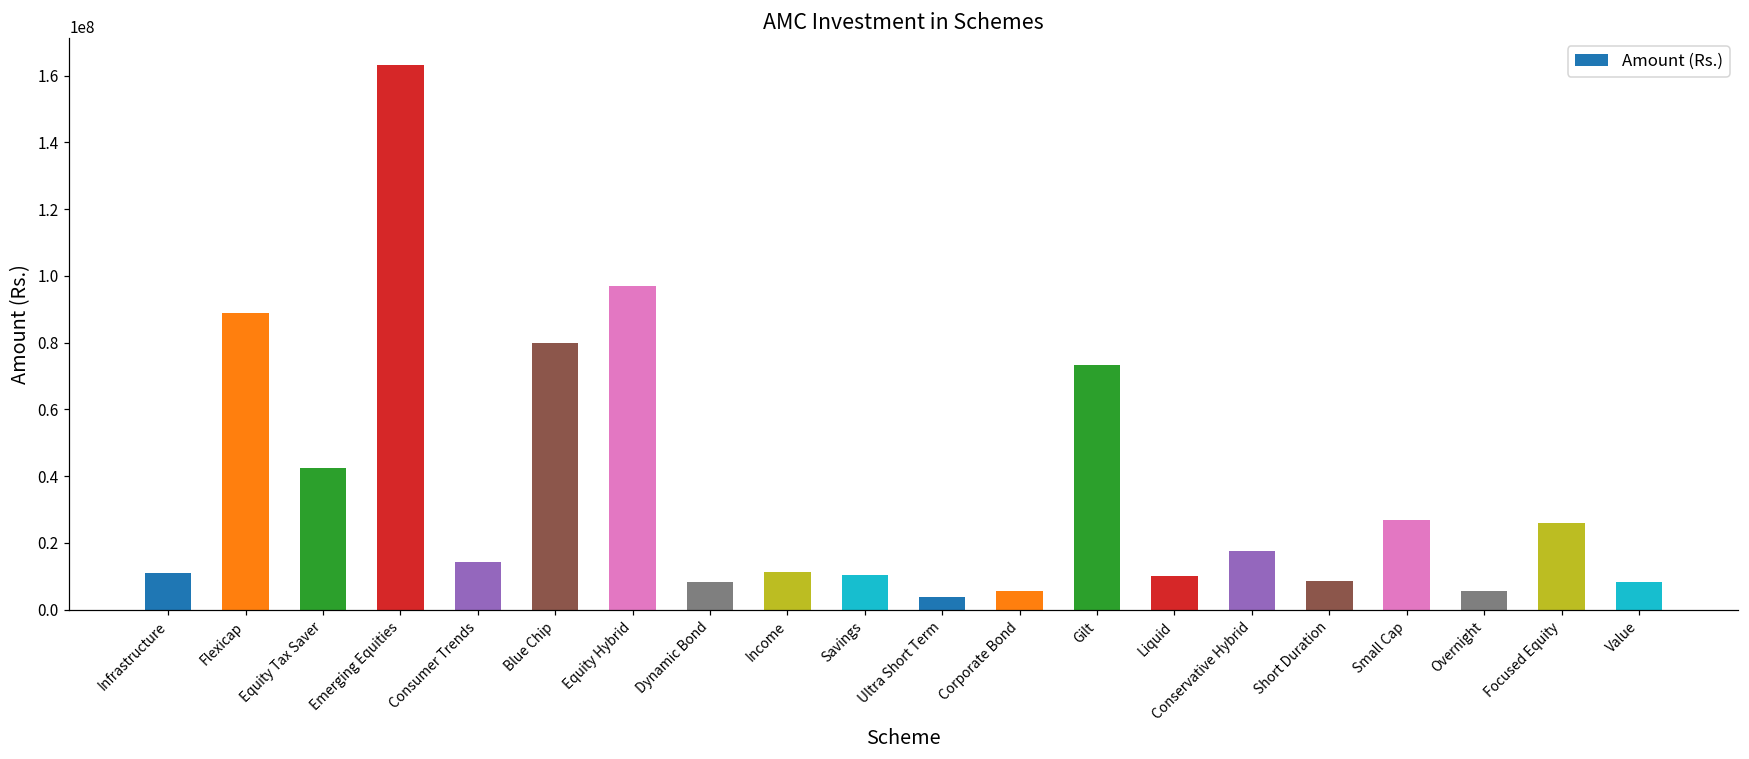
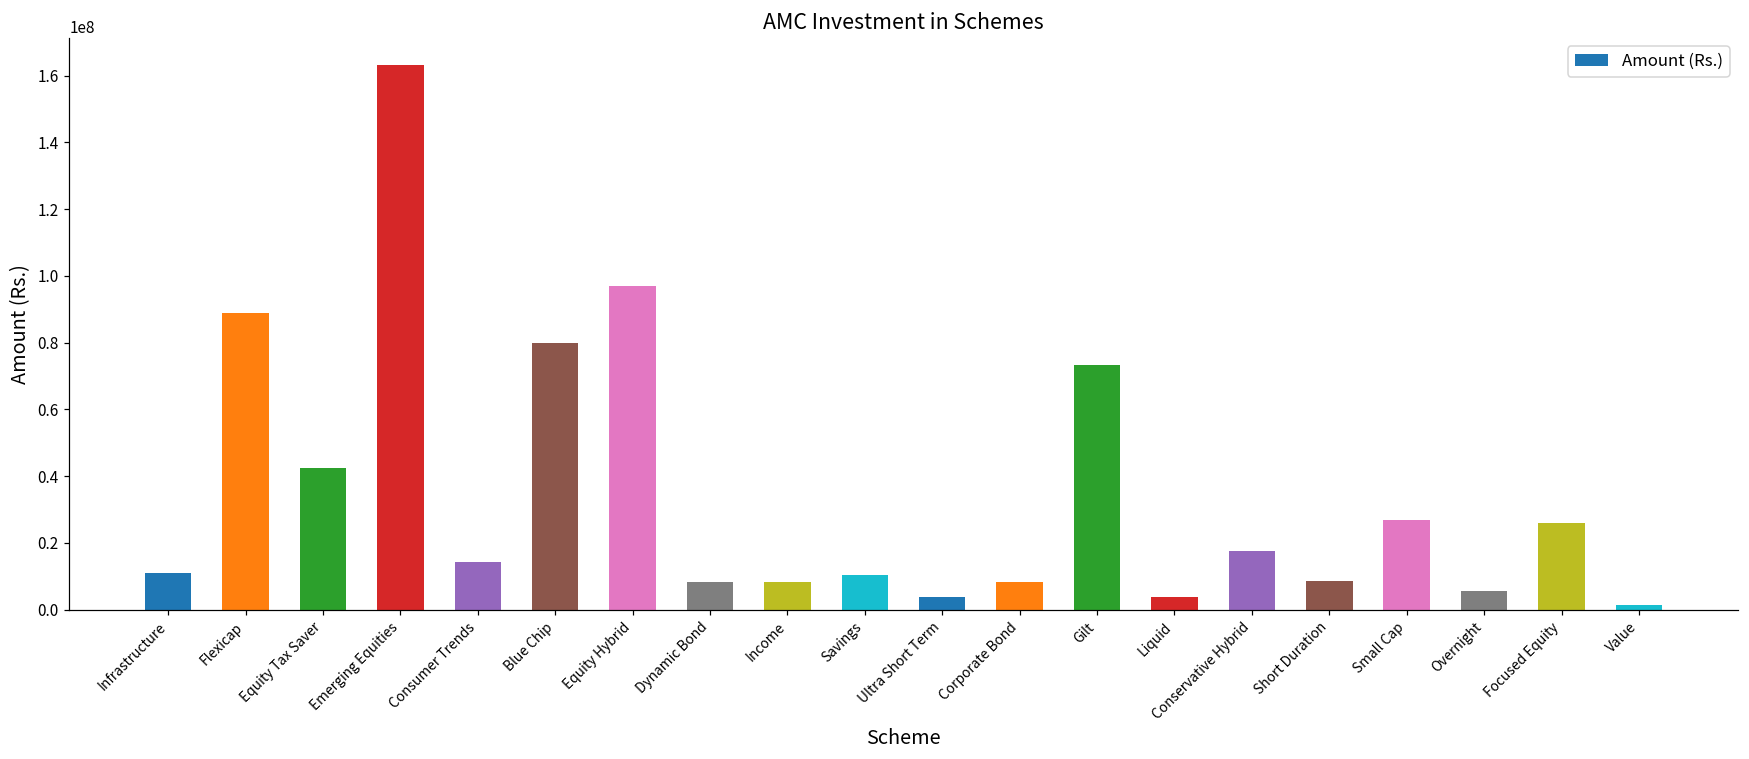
  {
    "Infrastructure": 11000000,
    "Flexicap": 89000000,
    "Equity Tax Saver": 42000000,
    "Emerging Equities": 163000000,
    "Consumer Trends": 14000000,
    "Blue Chip": 80000000,
    "Equity Hybrid": 97000000,
    "Dynamic Bond": 8000000,
-   "Income": 11000000,
+   "Income": 8000000,
    "Savings": 10000000,
    "Ultra Short Term": 4000000,
-   "Corporate Bond": 6000000,
+   "Corporate Bond": 8000000,
    "Gilt": 73000000,
-   "Liquid": 10000000,
+   "Liquid": 4000000,
    "Conservative Hybrid": 18000000,
    "Short Duration": 9000000,
    "Small Cap": 27000000,
    "Overnight": 6000000,
    "Focused Equity": 26000000,
-   "Value": 8000000
+   "Value": 1000000
  }
